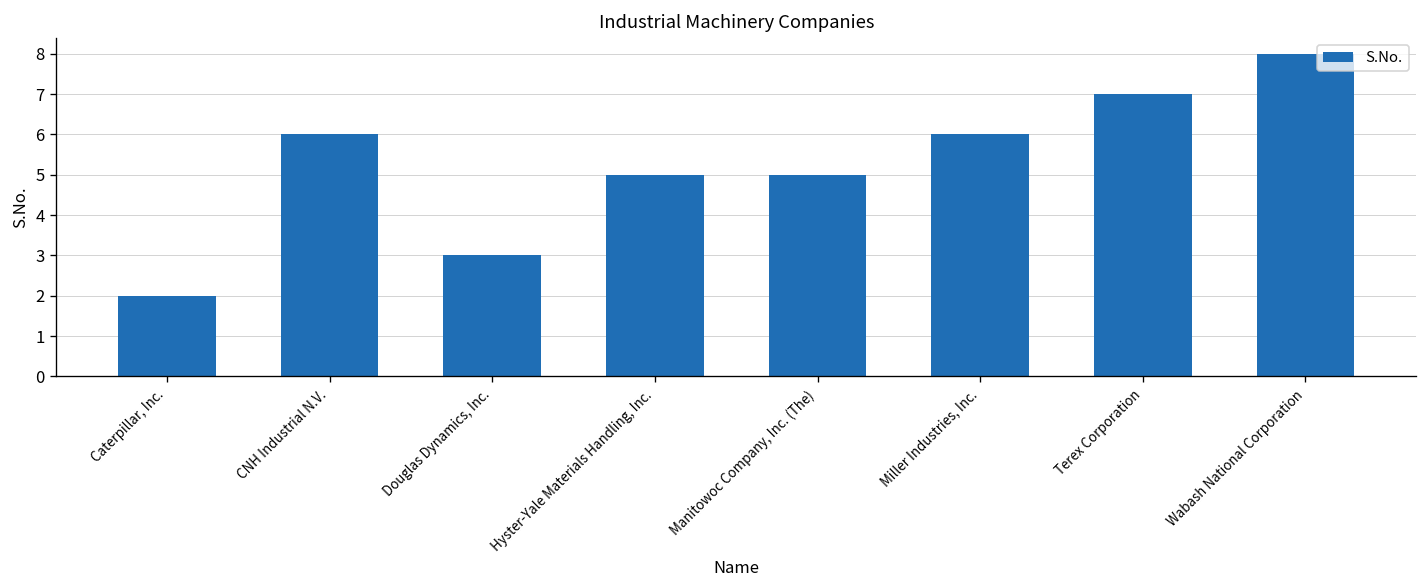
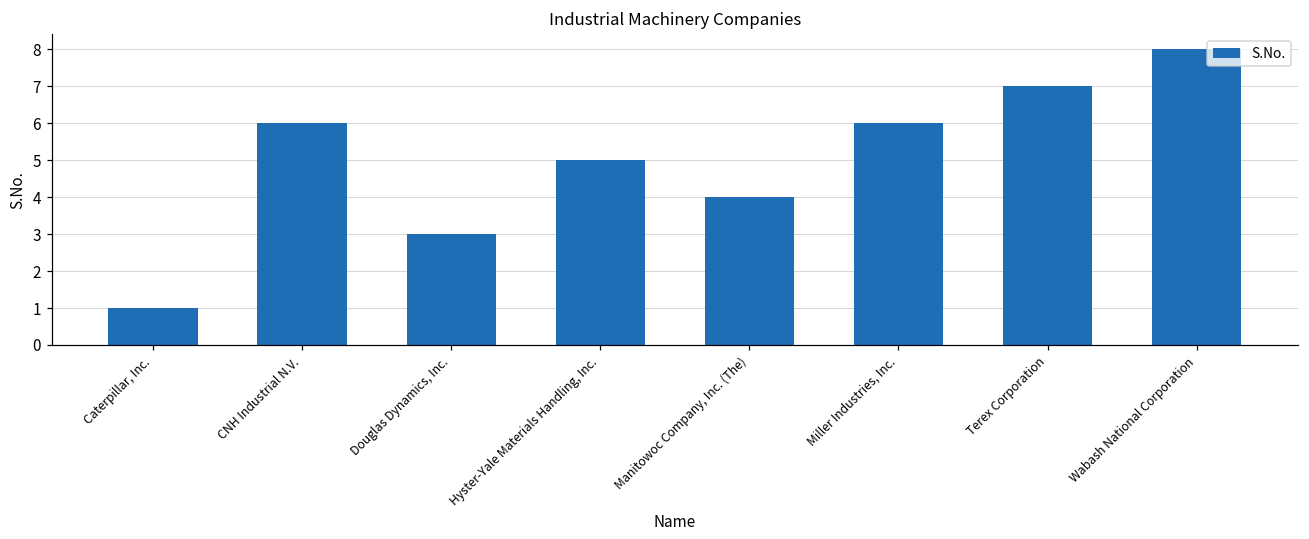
  {
-   "Caterpillar, Inc.": 2,
+   "Caterpillar, Inc.": 1,
    "CNH Industrial N.V.": 6,
    "Douglas Dynamics, Inc.": 3,
    "Hyster-Yale Materials Handling, Inc.": 5,
-   "Manitowoc Company, Inc. (The)": 5,
+   "Manitowoc Company, Inc. (The)": 4,
    "Miller Industries, Inc.": 6,
    "Terex Corporation": 7,
    "Wabash National Corporation": 8
  }
